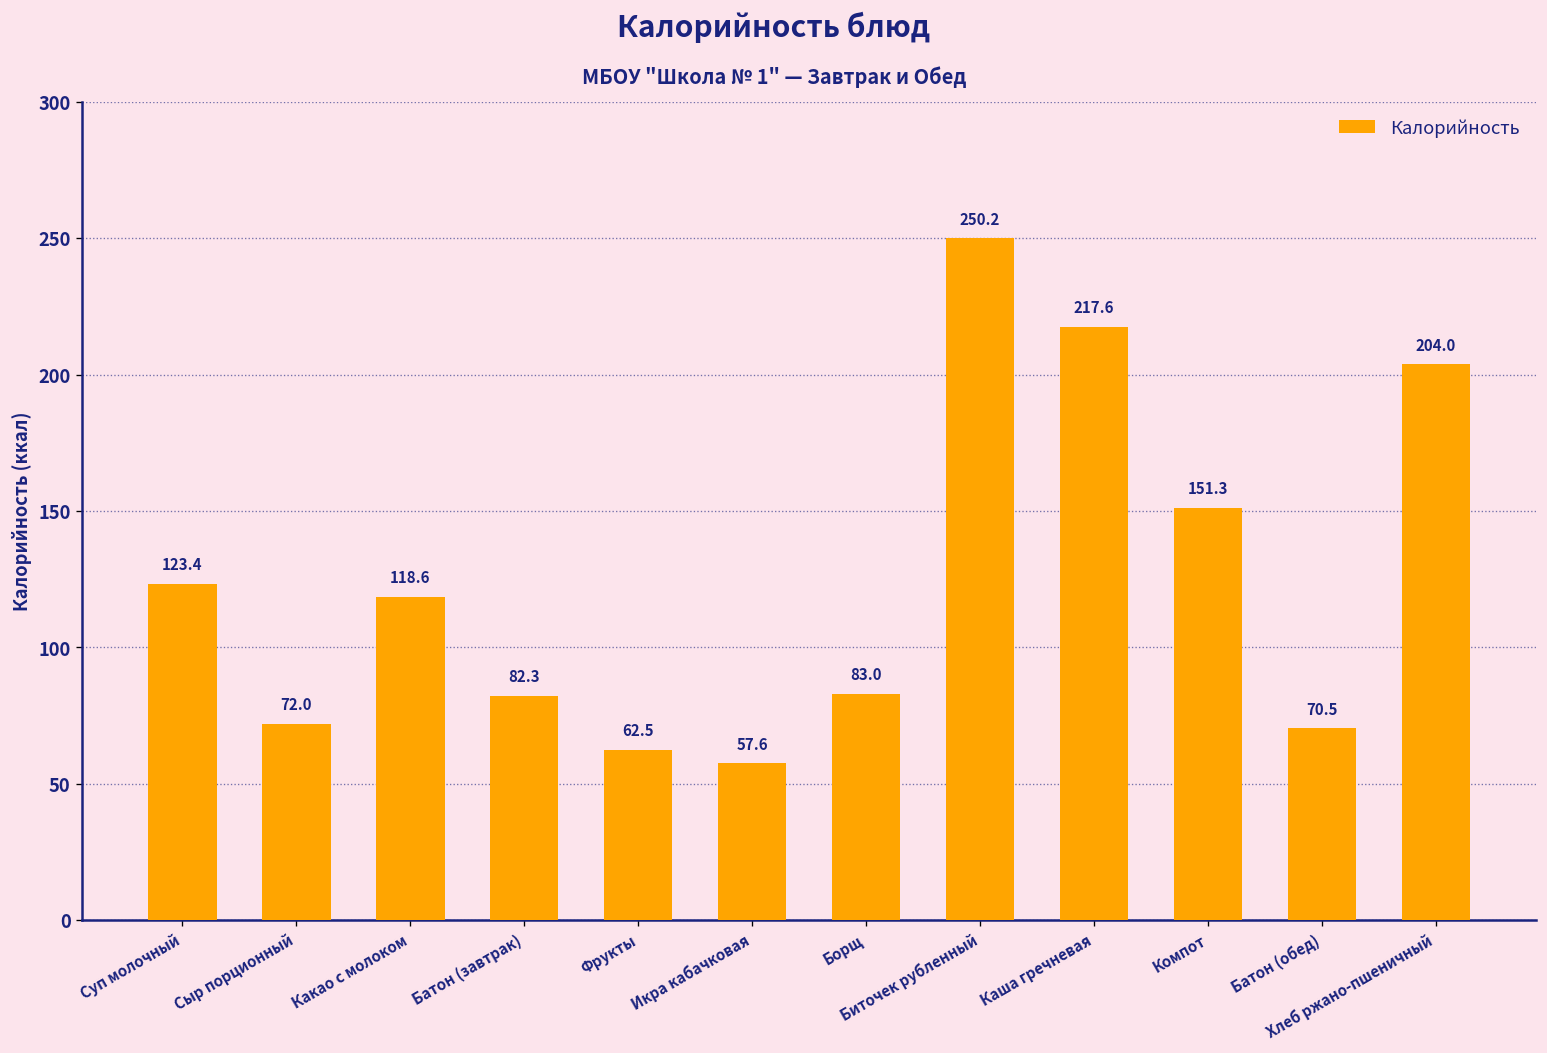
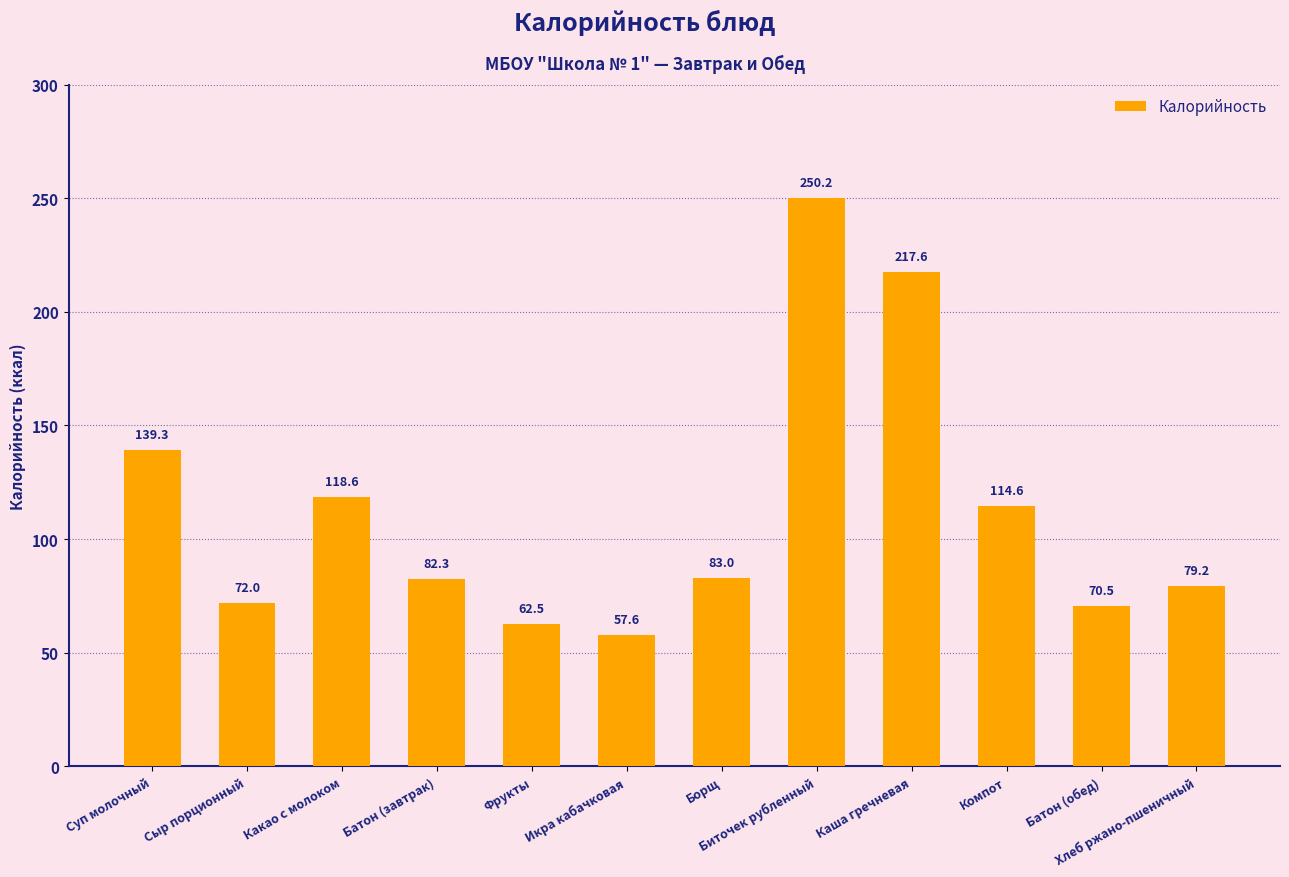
  {
-   "Суп молочный": 123.4,
+   "Суп молочный": 139.3,
    "Сыр порционный": 72.0,
    "Какао с молоком": 118.6,
    "Батон (завтрак)": 82.3,
    "Фрукты": 62.5,
    "Икра кабачковая": 57.6,
    "Борщ": 83.0,
    "Биточек рубленный": 250.2,
    "Каша гречневая": 217.6,
-   "Компот": 151.3,
+   "Компот": 114.6,
    "Батон (обед)": 70.5,
-   "Хлеб ржано-пшеничный": 204.0
+   "Хлеб ржано-пшеничный": 79.2
  }
